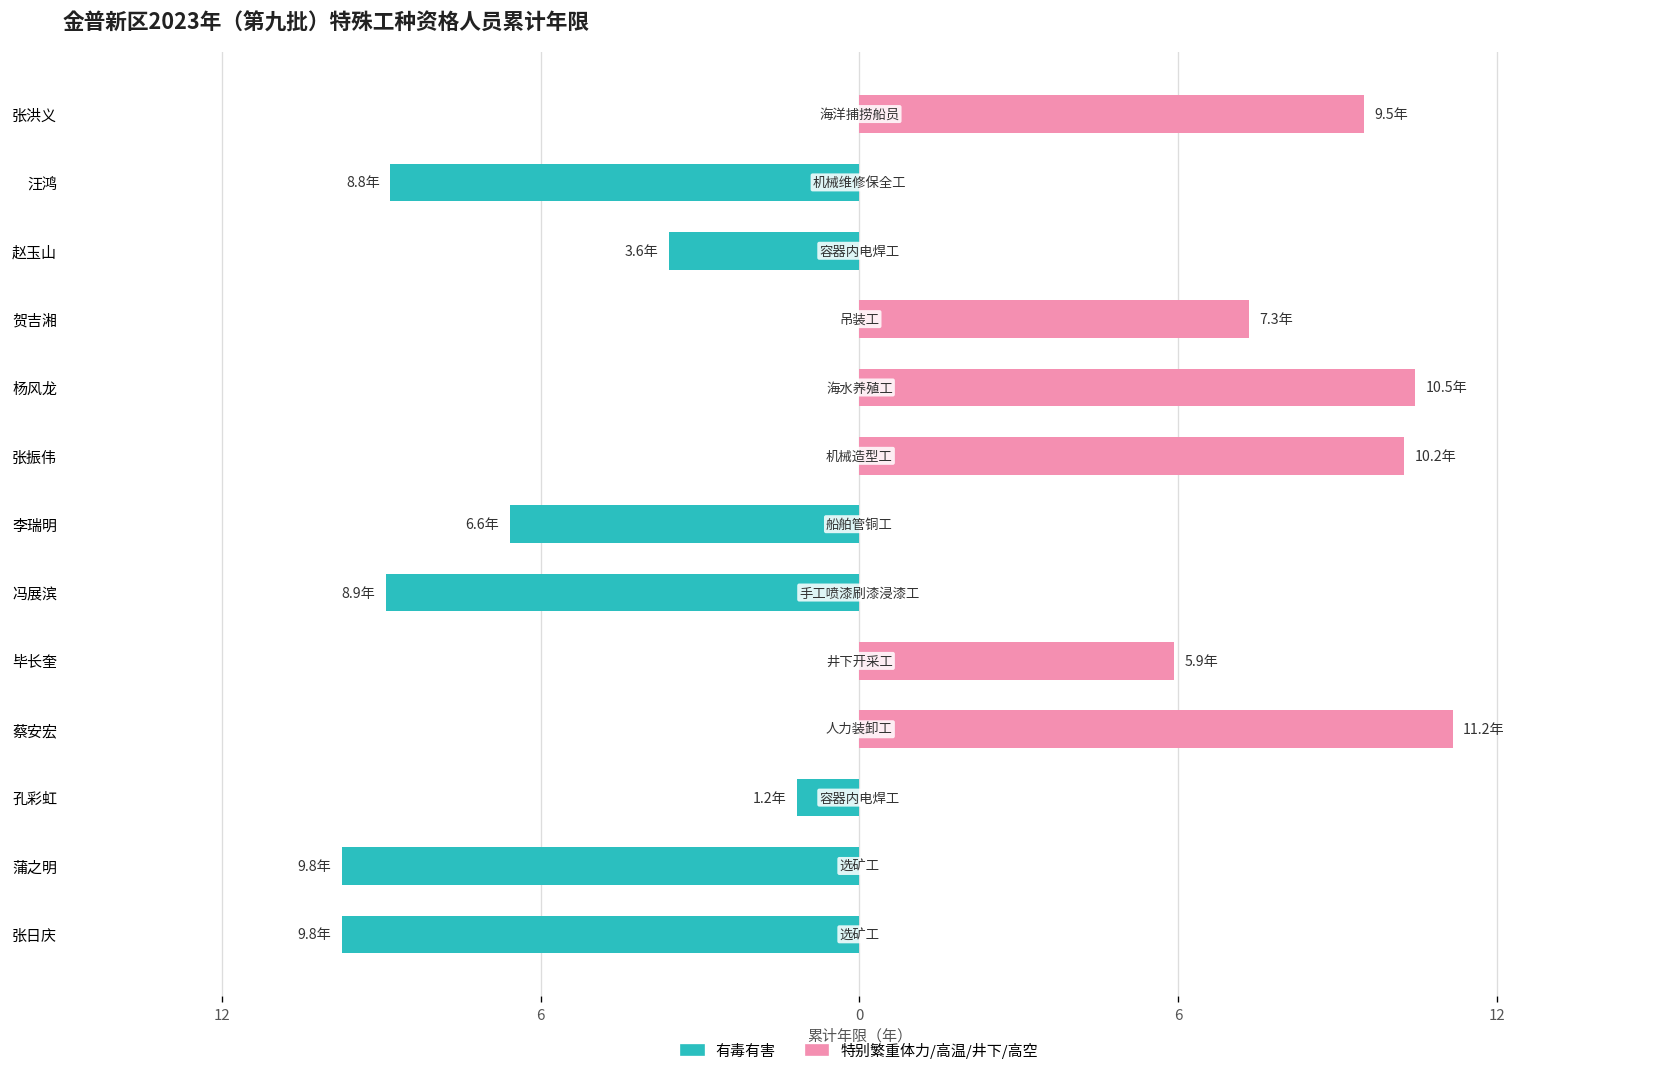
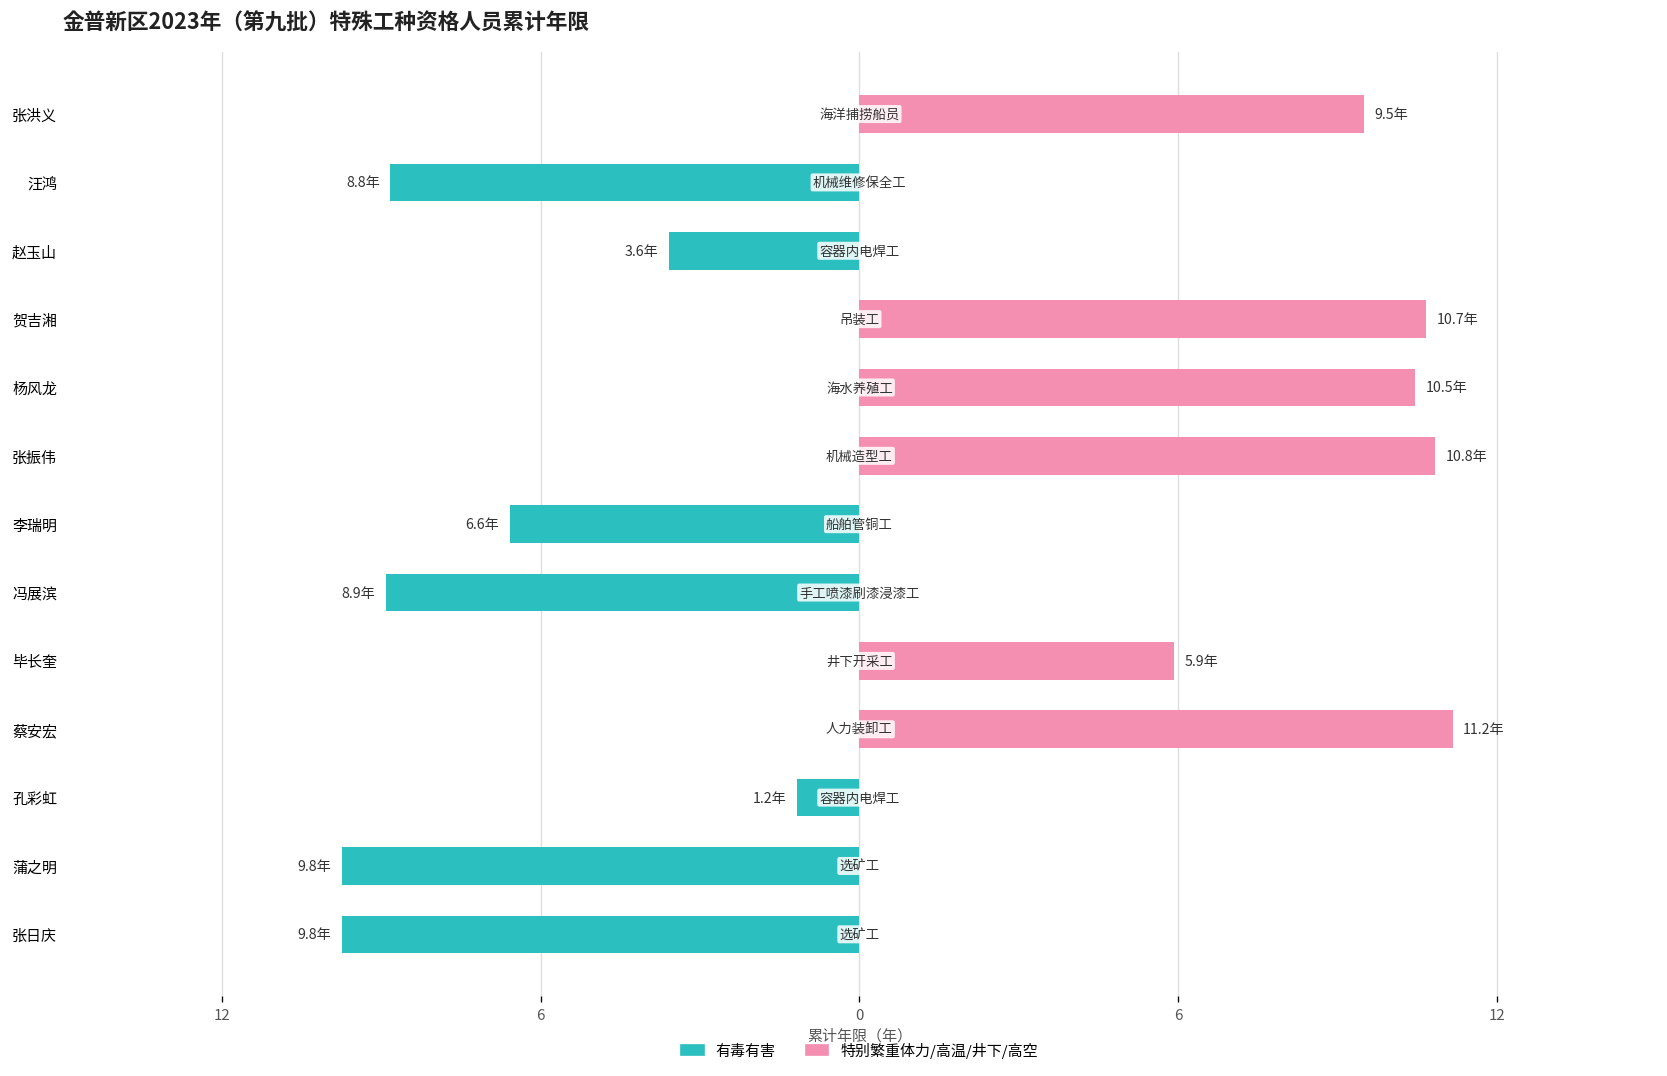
  {
    "特别繁重体力/高温/井下/高空": {
      "张洪义": "9.5年",
-     "贺吉湘": "7.3年",
+     "贺吉湘": "10.7年",
      "杨风龙": "10.5年",
-     "张振伟": "10.2年",
+     "张振伟": "10.8年",
      "毕长奎": "5.9年",
      "蔡安宏": "11.2年"
    }
  }
